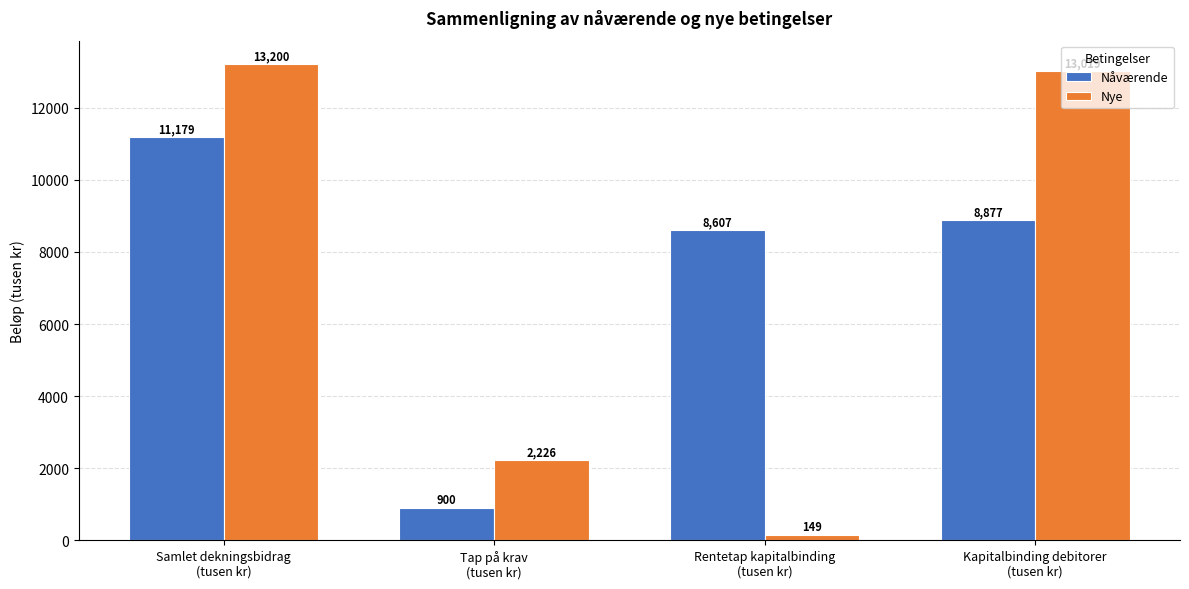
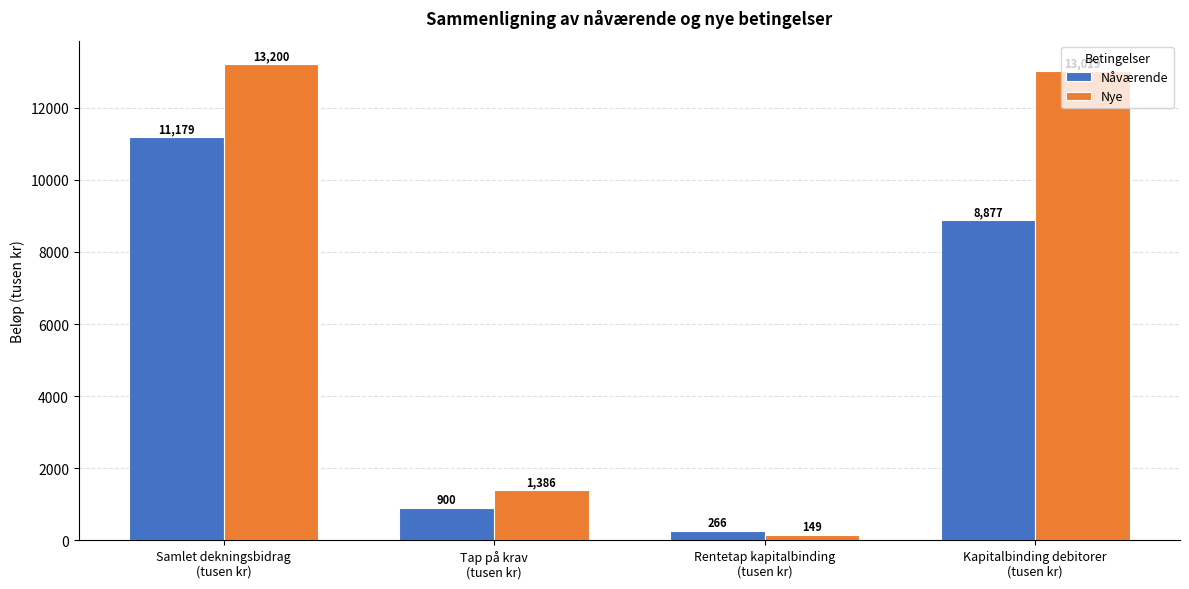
  {
    "Nåværende": {
      "Samlet dekningsbidrag (tusen kr)": "11,179",
      "Tap på krav (tusen kr)": "900",
-     "Rentetap kapitalbinding (tusen kr)": "8,607",
+     "Rentetap kapitalbinding (tusen kr)": "266",
      "Kapitalbinding debitorer (tusen kr)": "8,877"
    },
    "Nye": {
      "Samlet dekningsbidrag (tusen kr)": "13,200",
-     "Tap på krav (tusen kr)": "2,226",
+     "Tap på krav (tusen kr)": "1,386",
      "Rentetap kapitalbinding (tusen kr)": "149"
    }
  }
